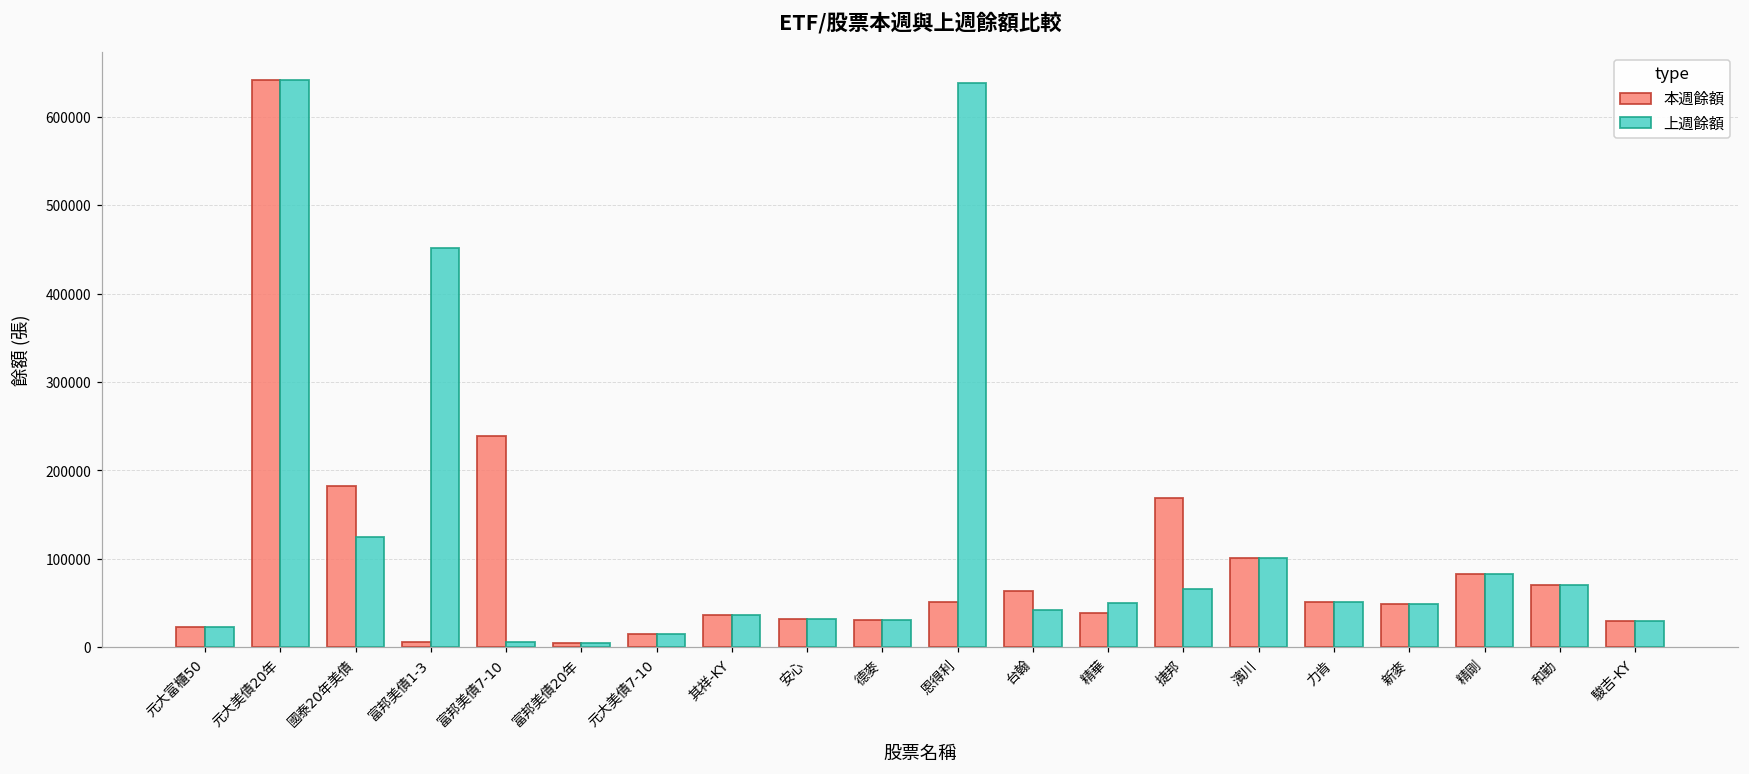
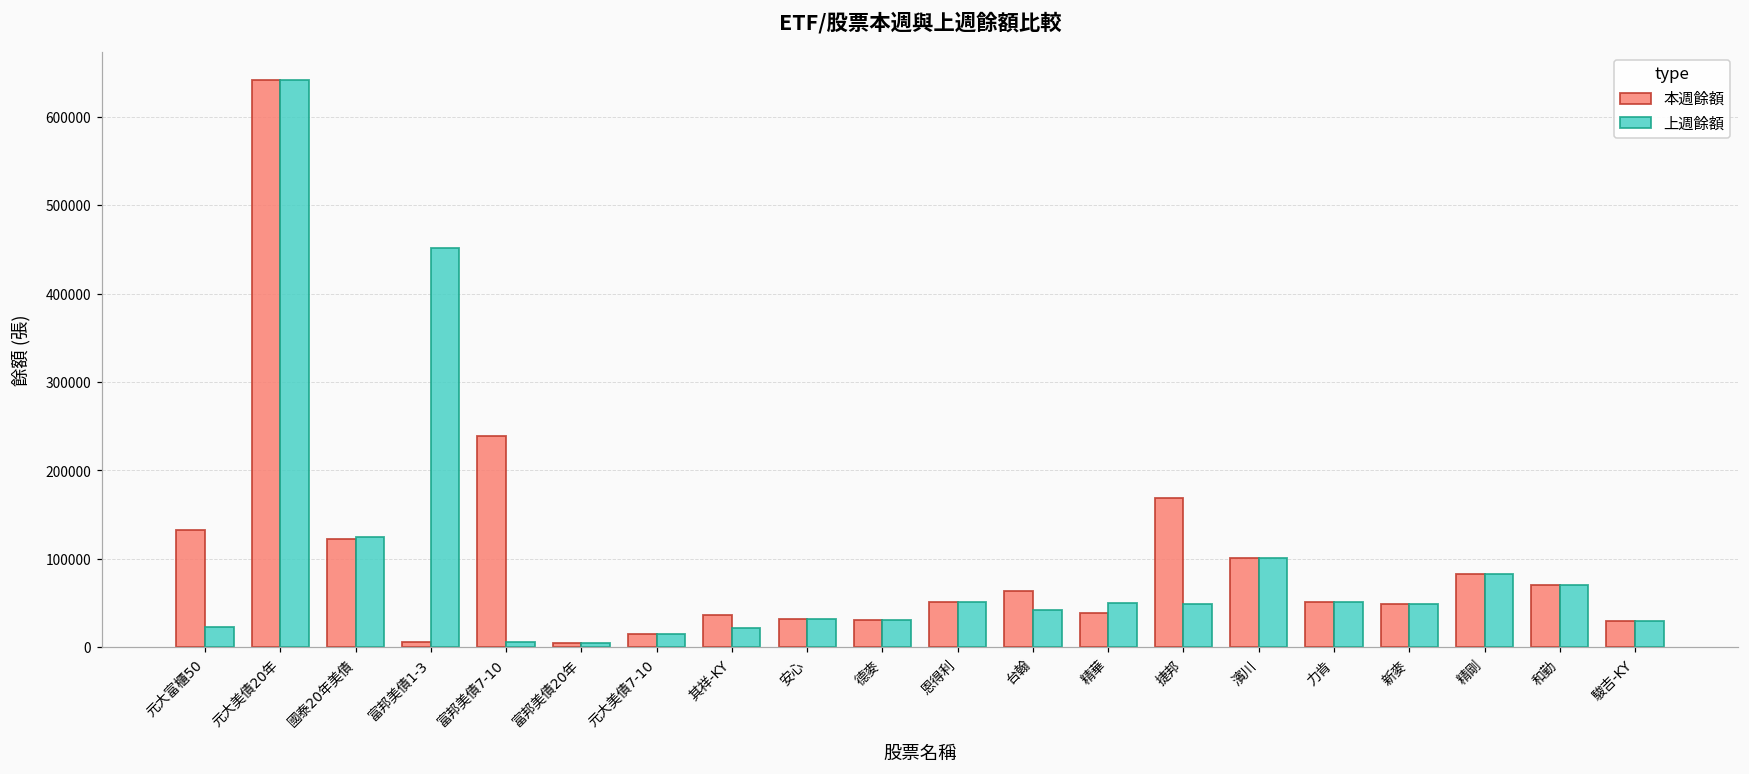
  {
    "本週餘額": {
-     "元大富櫃50": 20000,
+     "元大富櫃50": 130000,
      "元大美債20年": 640000,
-     "國泰20年美債": 180000,
+     "國泰20年美債": 120000,
      "富邦美債1-3": 10000,
      "富邦美債7-10": 240000,
      "富邦美債20年": 0,
      "元大美債7-10": 10000,
      "其祥-KY": 40000,
      "安心": 30000,
      "德麥": 30000,
      "恩得利": 50000,
      "台翰": 60000,
      "精華": 40000,
      "捷邦": 170000,
      "濱川": 100000,
      "力肯": 50000,
      "新麥": 50000,
      "精剛": 80000,
      "和勤": 70000,
      "駿吉-KY": 30000
    },
    "上週餘額": {
      "元大富櫃50": 20000,
      "元大美債20年": 640000,
      "國泰20年美債": 120000,
      "富邦美債1-3": 450000,
      "富邦美債7-10": 10000,
      "富邦美債20年": 0,
      "元大美債7-10": 10000,
-     "其祥-KY": 40000,
+     "其祥-KY": 20000,
      "安心": 30000,
      "德麥": 30000,
-     "恩得利": 640000,
+     "恩得利": 50000,
      "台翰": 40000,
      "精華": 50000,
-     "捷邦": 70000,
+     "捷邦": 50000,
      "濱川": 100000,
      "力肯": 50000,
      "新麥": 50000,
      "精剛": 80000,
      "和勤": 70000,
      "駿吉-KY": 30000
    }
  }
